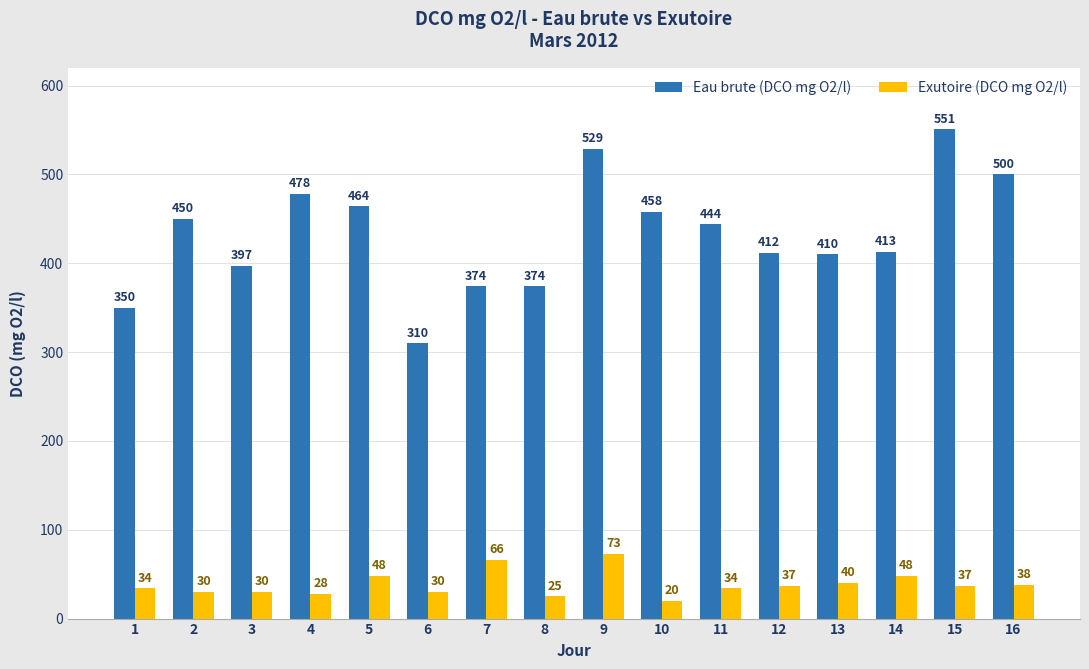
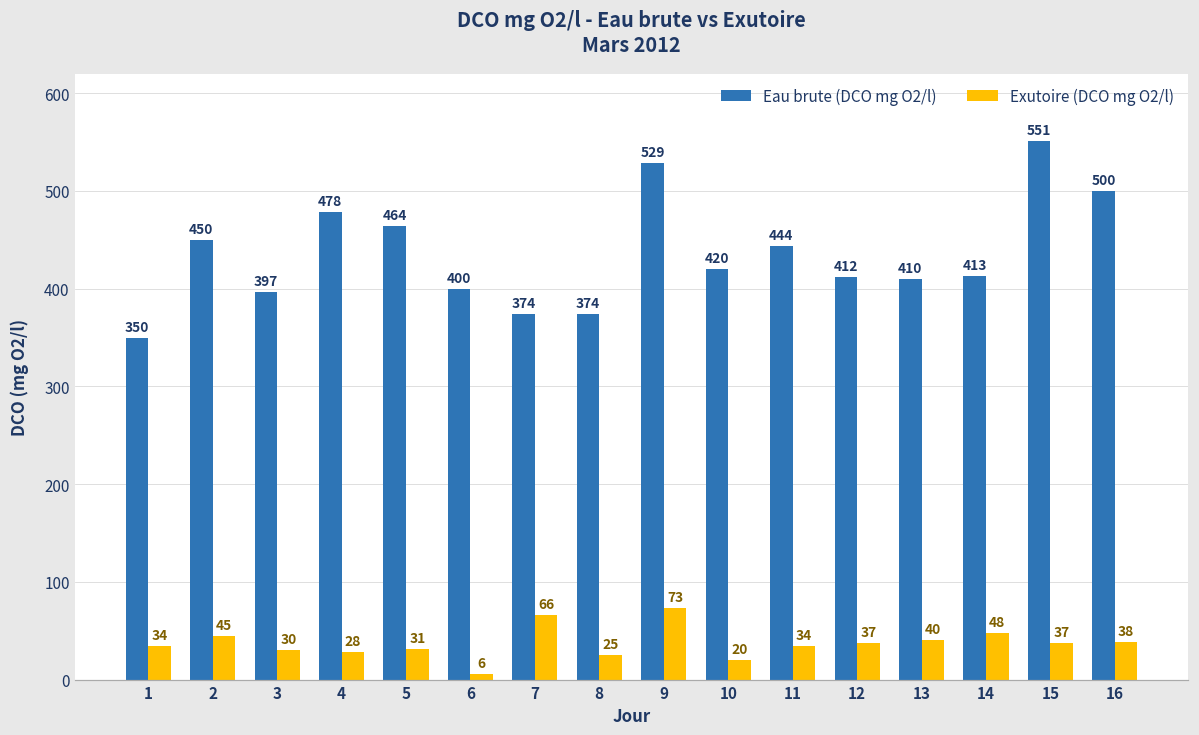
  {
    "Eau brute (DCO mg O2/l)": {
      "1": 350,
      "2": 450,
      "3": 397,
      "4": 478,
      "5": 464,
-     "6": 310,
+     "6": 400,
      "7": 374,
      "8": 374,
      "9": 529,
-     "10": 458,
+     "10": 420,
      "11": 444,
      "12": 412,
      "13": 410,
      "14": 413,
      "15": 551,
      "16": 500
    },
    "Exutoire (DCO mg O2/l)": {
      "1": 34,
-     "2": 30,
+     "2": 45,
      "3": 30,
      "4": 28,
-     "5": 48,
-     "6": 30,
+     "5": 31,
+     "6": 6,
      "7": 66,
      "8": 25,
      "9": 73,
      "10": 20,
      "11": 34,
      "12": 37,
      "13": 40,
      "14": 48,
      "15": 37,
      "16": 38
    }
  }
